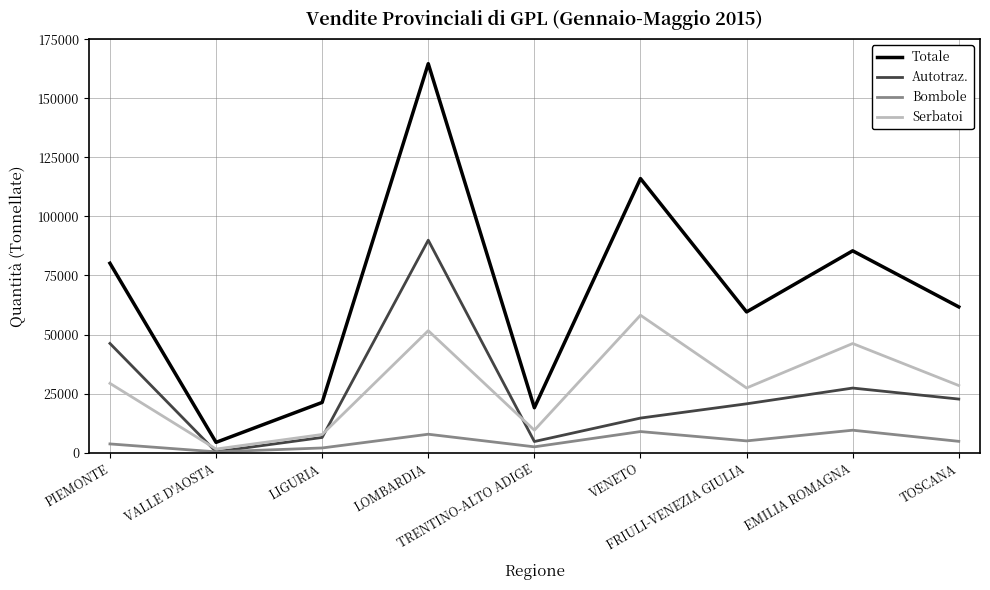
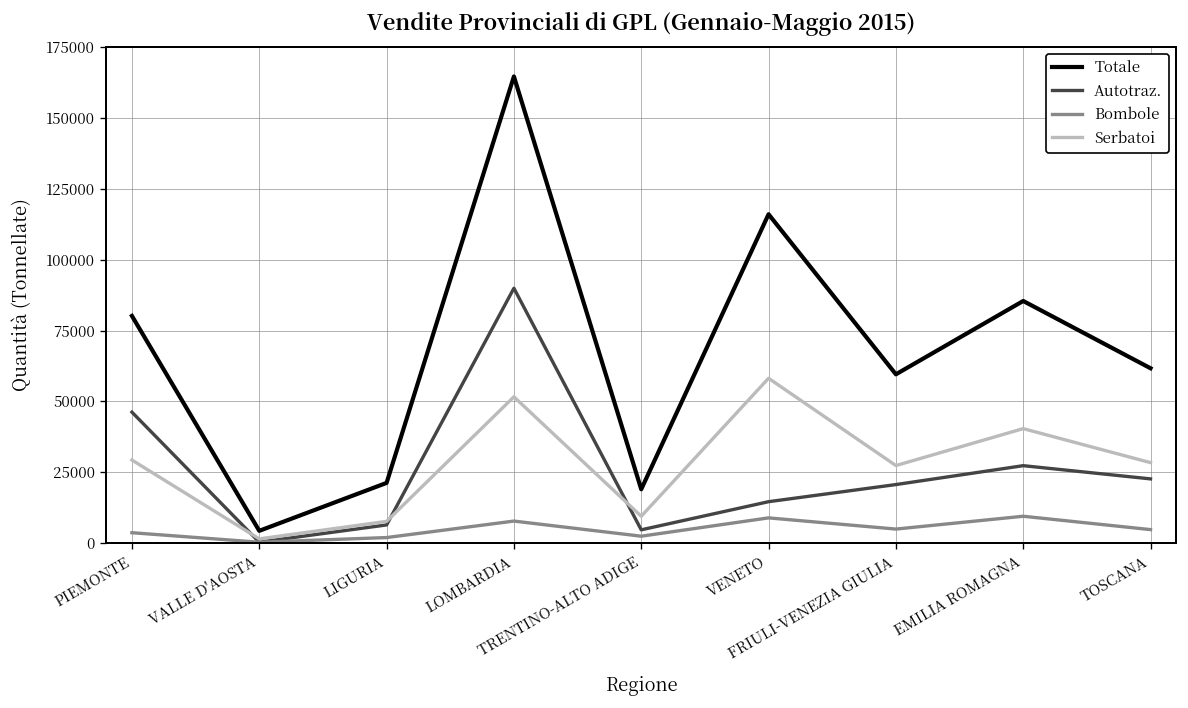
  {
    "Totale": {
      "PIEMONTE": 80000,
      "VALLE D'AOSTA": 4000,
      "LIGURIA": 21000,
      "LOMBARDIA": 165000,
      "TRENTINO-ALTO ADIGE": 19000,
      "VENETO": 116000,
      "FRIULI-VENEZIA GIULIA": 60000,
      "EMILIA ROMAGNA": 85000,
      "TOSCANA": 62000
    },
    "Autotraz.": {
      "PIEMONTE": 46000,
      "LIGURIA": 6000,
      "LOMBARDIA": 90000,
      "TRENTINO-ALTO ADIGE": 5000,
      "VENETO": 15000,
      "FRIULI-VENEZIA GIULIA": 21000,
      "EMILIA ROMAGNA": 27000,
      "TOSCANA": 23000
    },
    "Bombole": {
      "PIEMONTE": 4000,
      "LIGURIA": 2000,
      "LOMBARDIA": 8000,
      "TRENTINO-ALTO ADIGE": 2000,
      "VENETO": 9000,
      "FRIULI-VENEZIA GIULIA": 5000,
      "EMILIA ROMAGNA": 10000,
      "TOSCANA": 5000
    },
    "Serbatoi": {
      "PIEMONTE": 29000,
      "VALLE D'AOSTA": 2000,
      "LIGURIA": 8000,
      "LOMBARDIA": 52000,
      "TRENTINO-ALTO ADIGE": 10000,
      "VENETO": 58000,
      "FRIULI-VENEZIA GIULIA": 27000,
-     "EMILIA ROMAGNA": 46000,
+     "EMILIA ROMAGNA": 40000,
      "TOSCANA": 28000
    }
  }
